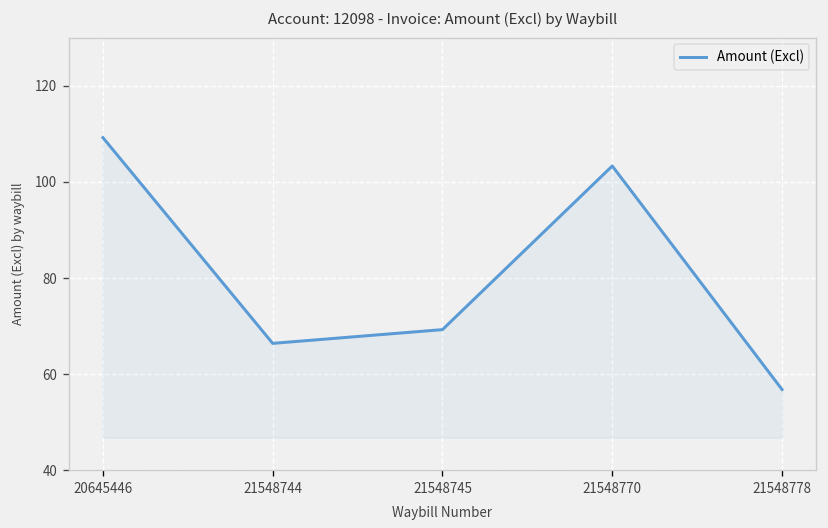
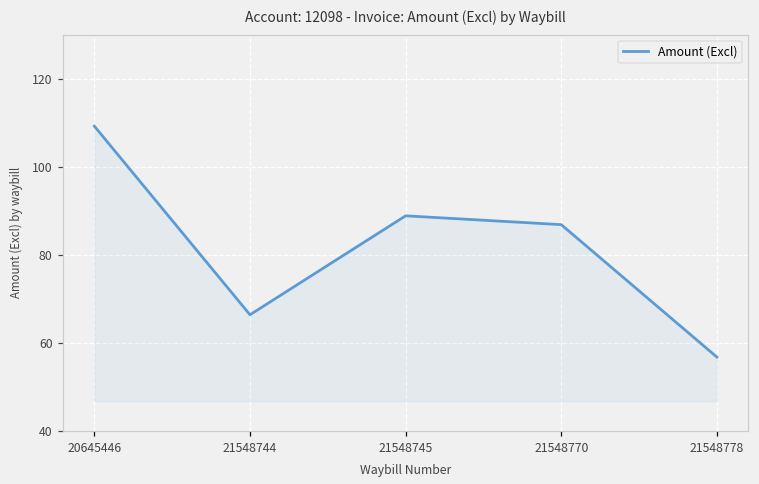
  {
    "20645446": 109,
    "21548744": 66,
-   "21548745": 69,
-   "21548770": 103,
+   "21548745": 89,
+   "21548770": 87,
    "21548778": 57
  }
